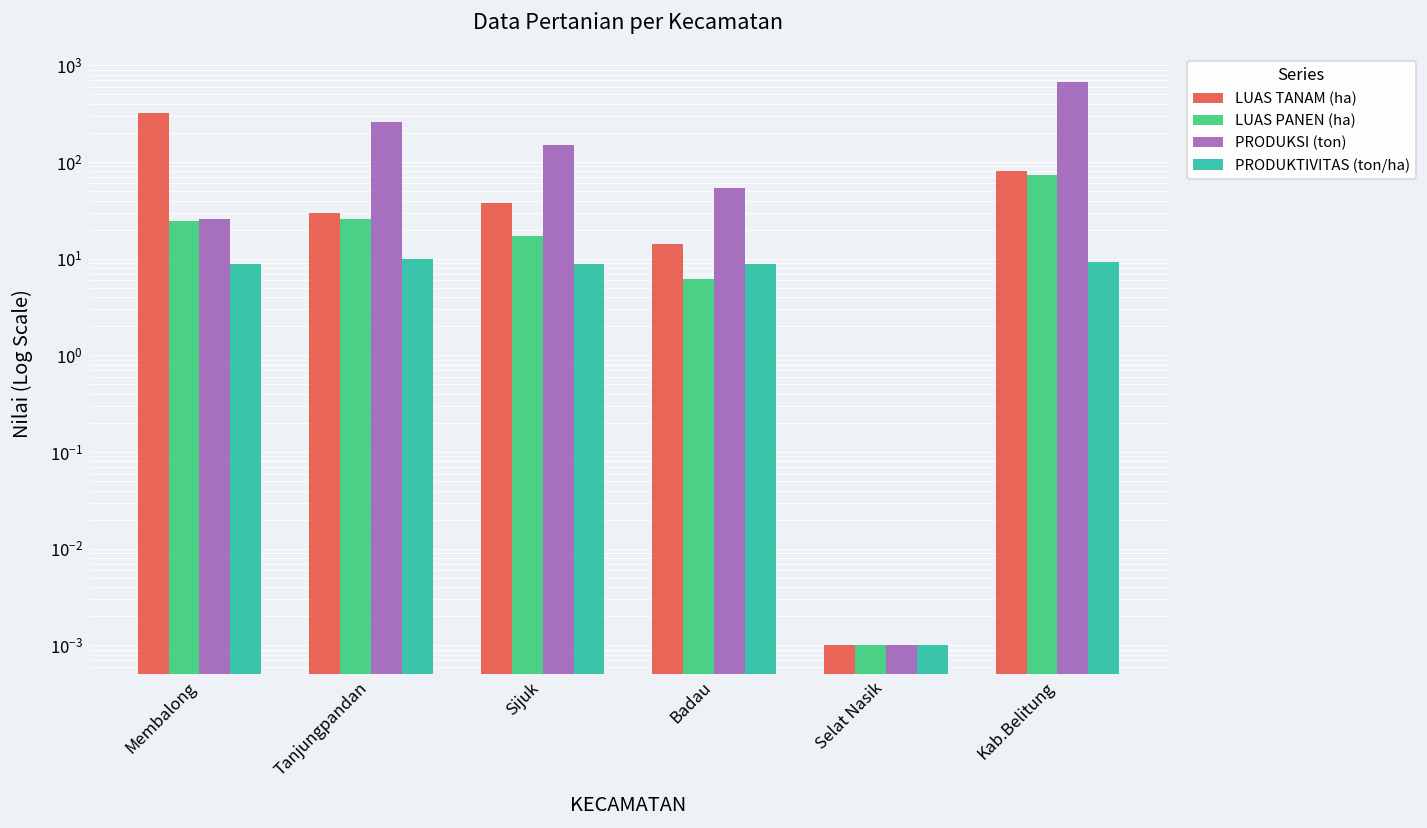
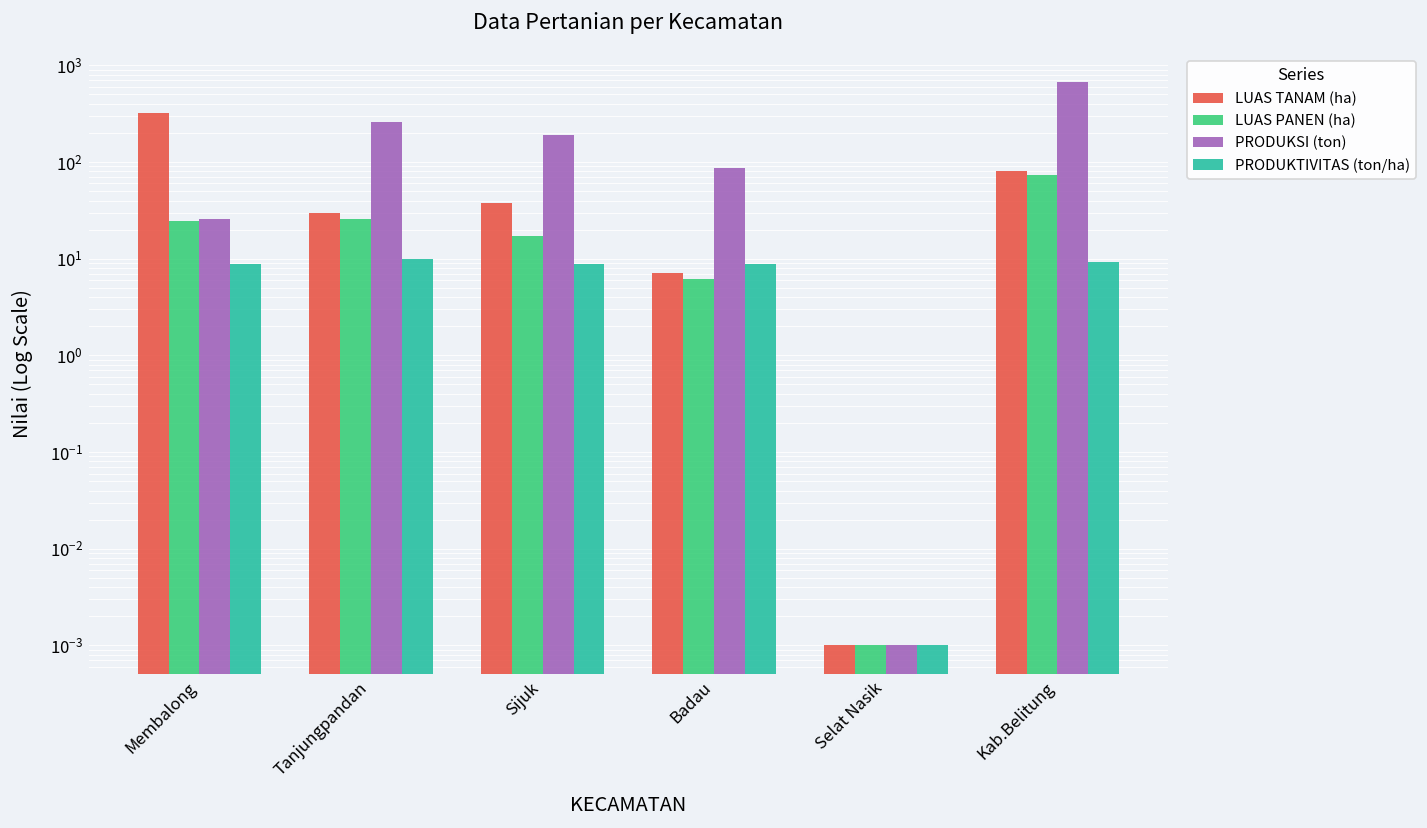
  {
    "LUAS TANAM (ha)": {
      "Membalong": 330,
      "Tanjungpandan": 30,
      "Sijuk": 40,
-     "Badau": 14,
+     "Badau": 7,
      "Selat Nasik": 0.0010,
      "Kab.Belitung": 80
    },
    "PRODUKSI (ton)": {
      "Membalong": 26,
      "Tanjungpandan": 260,
-     "Sijuk": 150,
-     "Badau": 50,
+     "Sijuk": 190,
+     "Badau": 90,
      "Selat Nasik": 0.0010,
      "Kab.Belitung": 700
    }
  }
